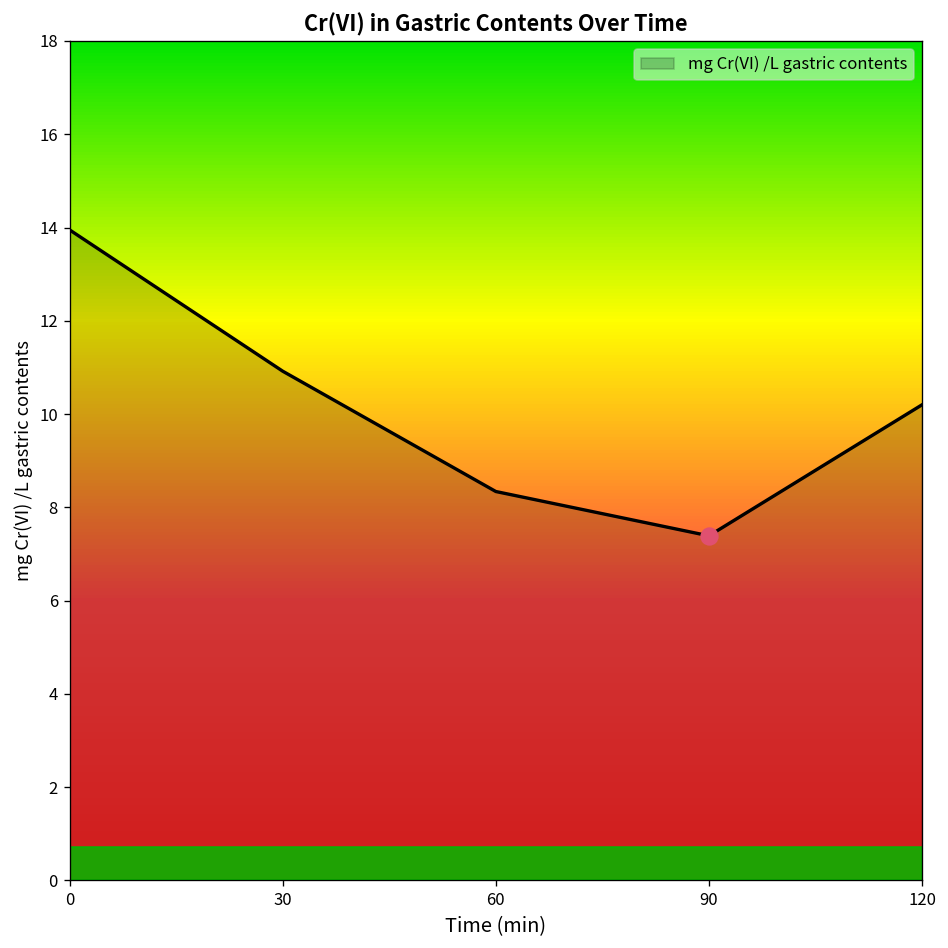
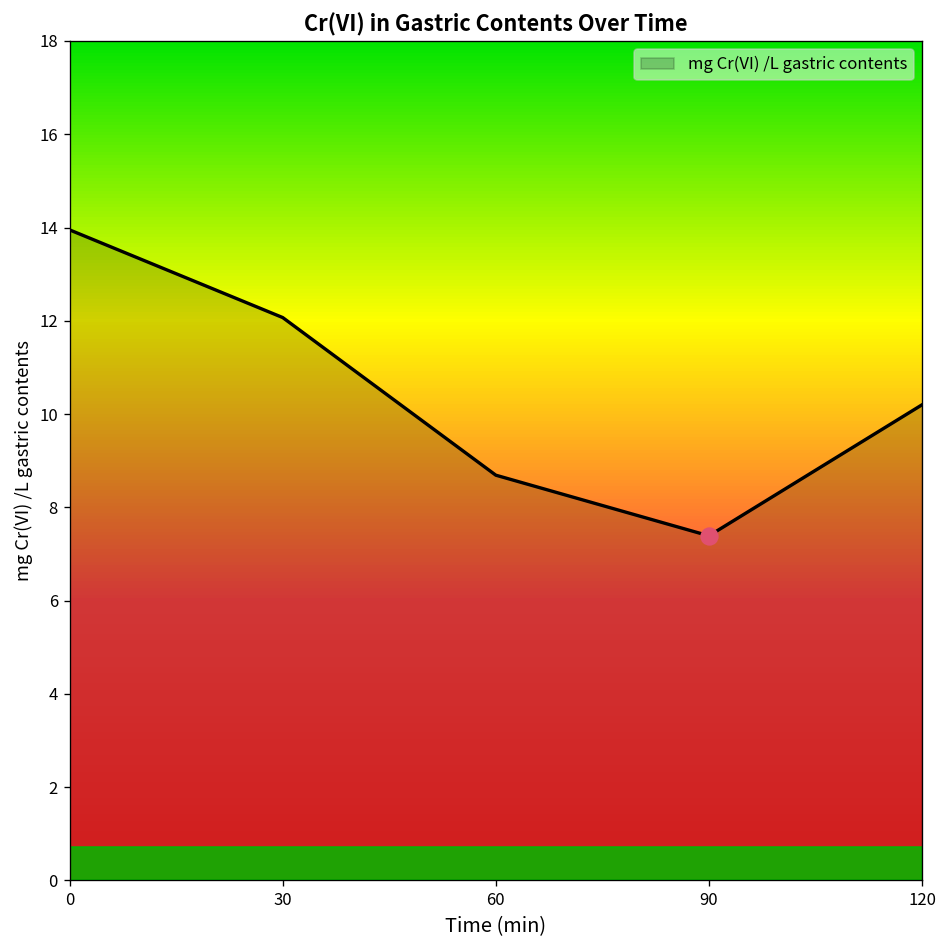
  {
    "mg Cr(VI) /L gastric contents": {
      "0": 14.0,
-     "30": 10.9,
-     "60": 8.3,
+     "30": 12.1,
+     "60": 8.7,
      "120": 10.2
    }
  }
